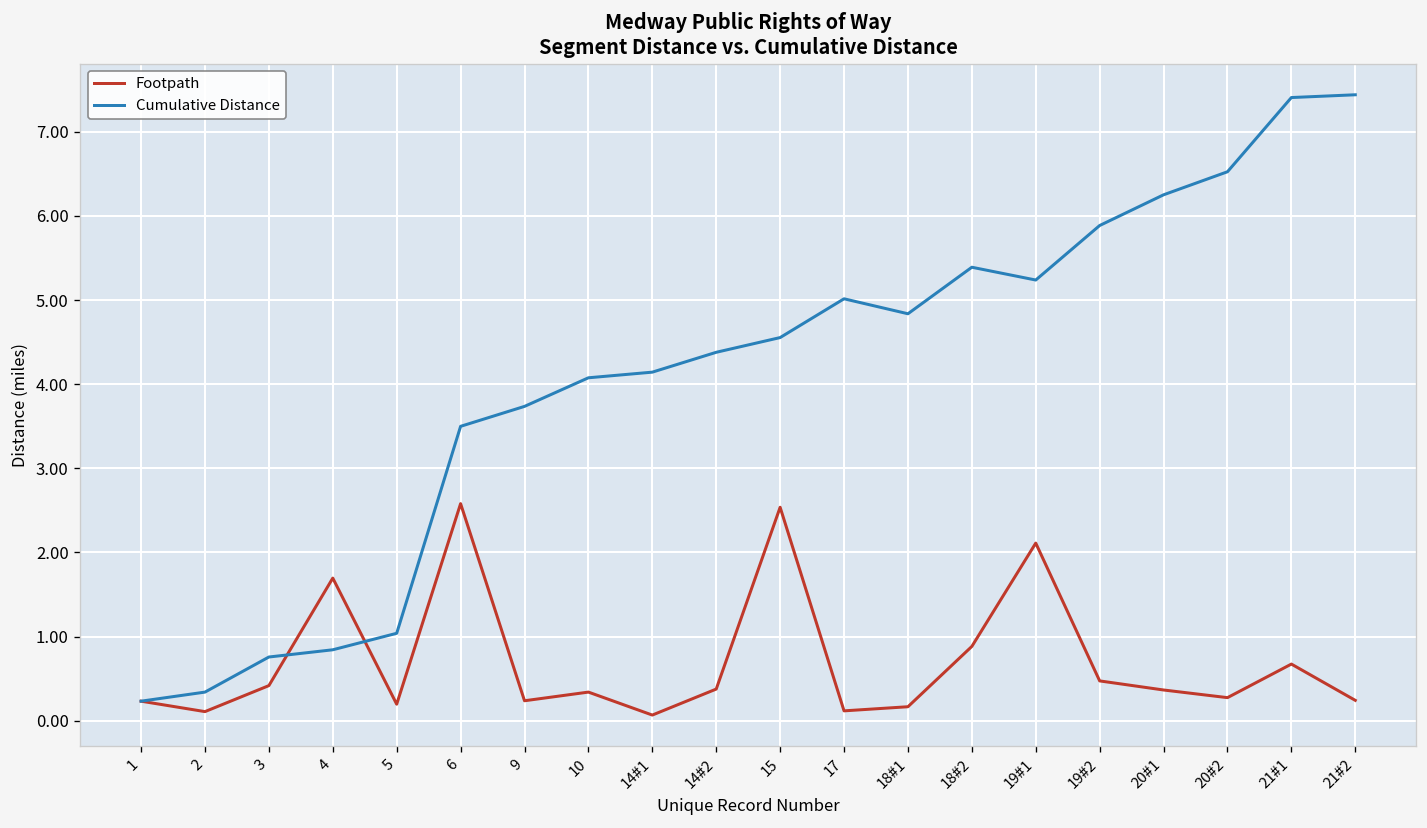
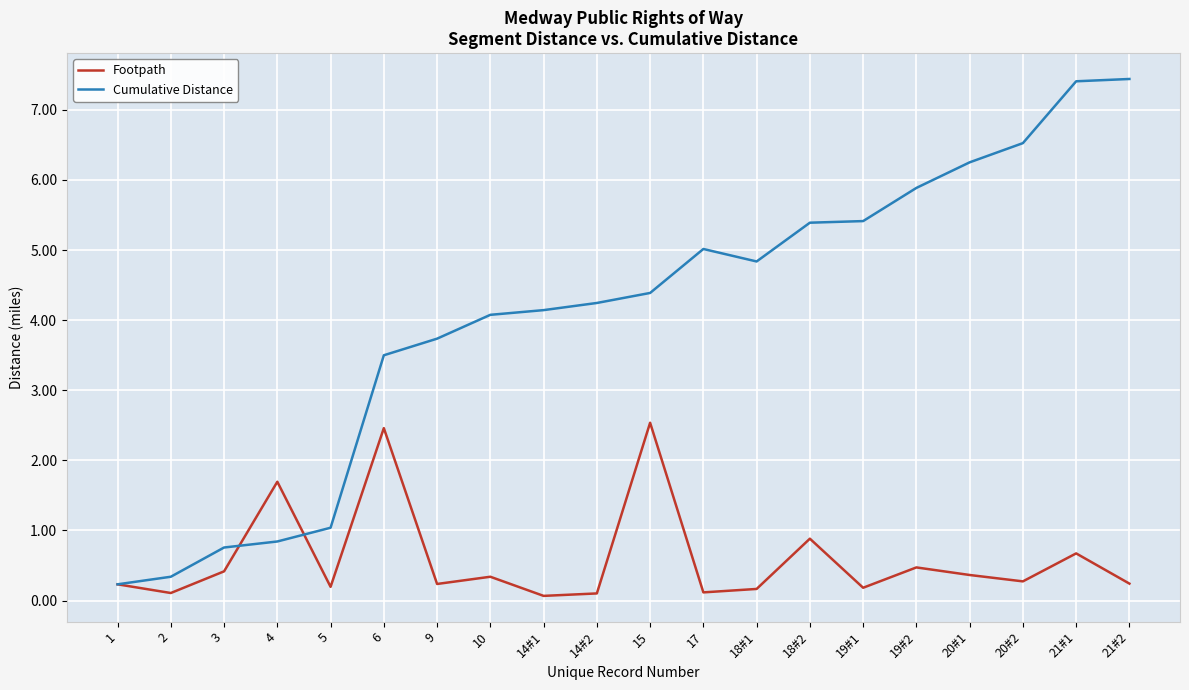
  {
    "Footpath": {
      "2": 0.1,
      "3": 0.4,
      "4": 1.7,
      "5": 0.2,
-     "6": 2.6,
+     "6": 2.5,
      "9": 0.2,
      "10": 0.3,
      "14#1": 0.1,
-     "14#2": 0.4,
+     "14#2": 0.1,
      "15": 2.5,
      "17": 0.1,
      "18#1": 0.2,
      "18#2": 0.9,
-     "19#1": 2.1,
+     "19#1": 0.2,
      "19#2": 0.5,
      "20#1": 0.4,
      "20#2": 0.3,
      "21#1": 0.7,
      "21#2": 0.2
    },
    "Cumulative Distance": {
      "2": 0.3,
      "3": 0.8,
      "4": 0.8,
      "5": 1.0,
      "6": 3.5,
      "9": 3.7,
      "10": 4.1,
      "14#1": 4.1,
-     "14#2": 4.4,
-     "15": 4.6,
+     "14#2": 4.2,
+     "15": 4.4,
      "17": 5.0,
      "18#1": 4.8,
      "18#2": 5.4,
-     "19#1": 5.2,
+     "19#1": 5.4,
      "19#2": 5.9,
      "20#1": 6.3,
      "20#2": 6.5,
      "21#1": 7.4,
      "21#2": 7.4
    }
  }
